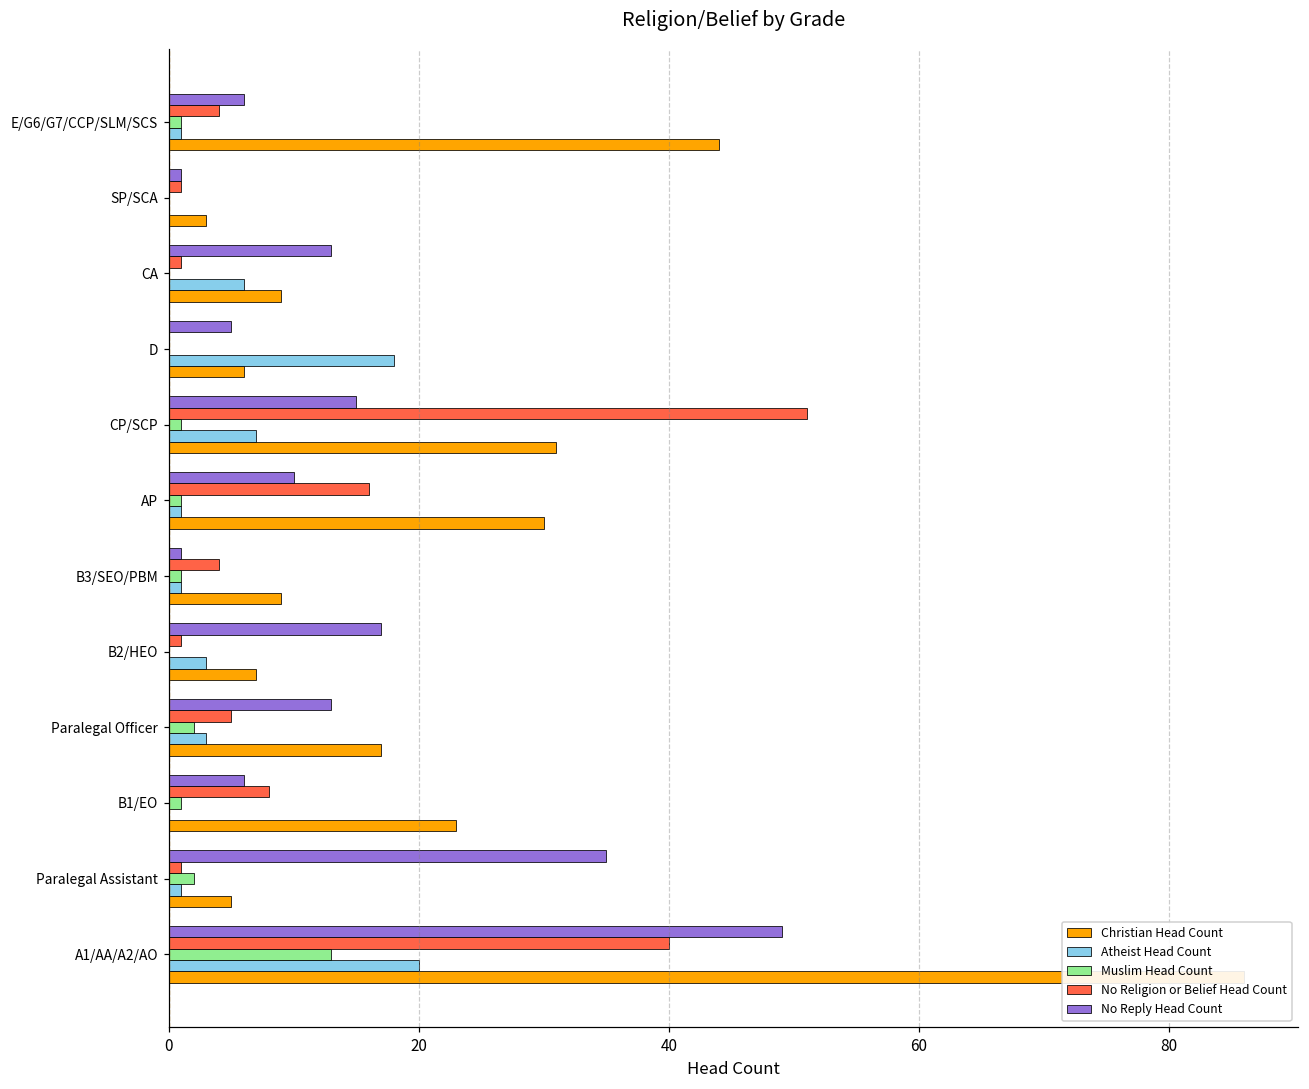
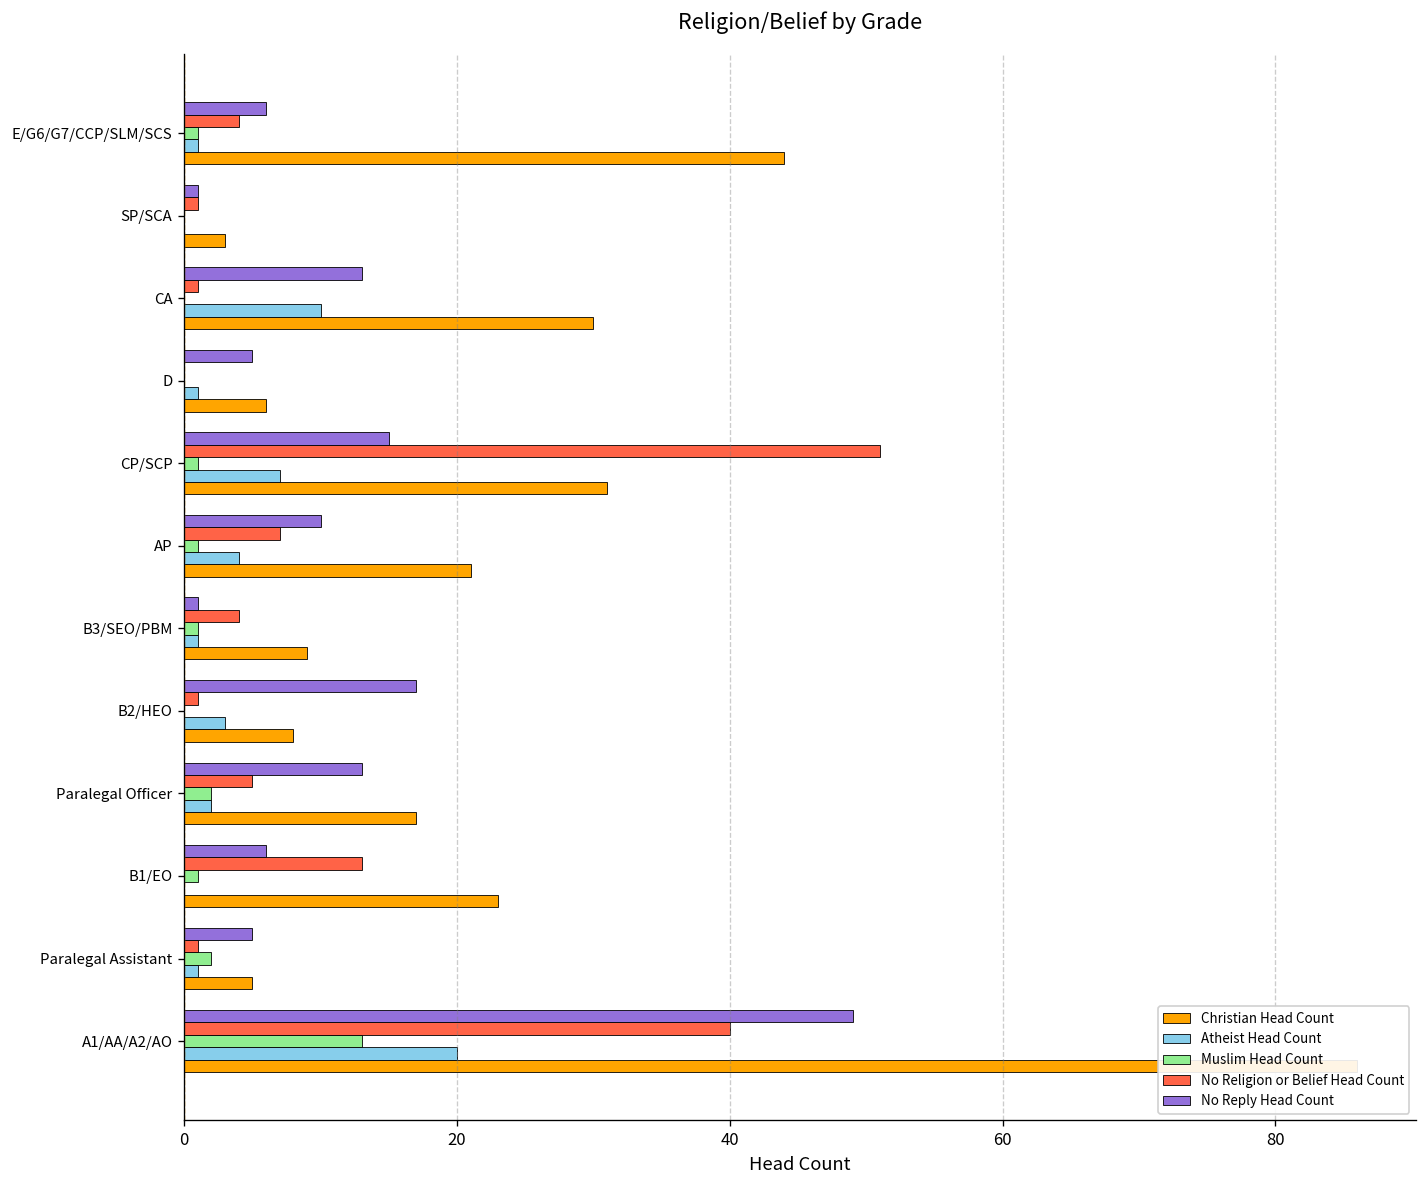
  {
    "Christian Head Count": {
      "E/G6/G7/CCP/SLM/SCS": 44,
      "SP/SCA": 3,
-     "CA": 9,
+     "CA": 30,
      "D": 6,
      "CP/SCP": 31,
-     "AP": 30,
+     "AP": 21,
      "B3/SEO/PBM": 9,
-     "B2/HEO": 7,
+     "B2/HEO": 8,
      "Paralegal Officer": 17,
      "B1/EO": 23,
      "Paralegal Assistant": 5
    },
    "Atheist Head Count": {
      "E/G6/G7/CCP/SLM/SCS": 1,
      "SP/SCA": 0,
-     "CA": 6,
-     "D": 18,
+     "CA": 10,
+     "D": 1,
      "CP/SCP": 7,
-     "AP": 1,
+     "AP": 4,
      "B3/SEO/PBM": 1,
      "B2/HEO": 3,
-     "Paralegal Officer": 3,
+     "Paralegal Officer": 2,
      "B1/EO": 0,
      "Paralegal Assistant": 1,
      "A1/AA/A2/AO": 20
    },
    "Muslim Head Count": {
      "E/G6/G7/CCP/SLM/SCS": 1,
      "SP/SCA": 0,
      "CA": 0,
      "D": 0,
      "CP/SCP": 1,
      "AP": 1,
      "B3/SEO/PBM": 1,
      "B2/HEO": 0,
      "Paralegal Officer": 2,
      "B1/EO": 1,
      "Paralegal Assistant": 2,
      "A1/AA/A2/AO": 13
    },
    "No Religion or Belief Head Count": {
      "E/G6/G7/CCP/SLM/SCS": 4,
      "SP/SCA": 1,
      "CA": 1,
      "D": 0,
      "CP/SCP": 51,
-     "AP": 16,
+     "AP": 7,
      "B3/SEO/PBM": 4,
      "B2/HEO": 1,
      "Paralegal Officer": 5,
-     "B1/EO": 8,
+     "B1/EO": 13,
      "Paralegal Assistant": 1,
      "A1/AA/A2/AO": 40
    },
    "No Reply Head Count": {
      "E/G6/G7/CCP/SLM/SCS": 6,
      "SP/SCA": 1,
      "CA": 13,
      "D": 5,
      "CP/SCP": 15,
      "AP": 10,
      "B3/SEO/PBM": 1,
      "B2/HEO": 17,
      "Paralegal Officer": 13,
      "B1/EO": 6,
-     "Paralegal Assistant": 35,
+     "Paralegal Assistant": 5,
      "A1/AA/A2/AO": 49
    }
  }
